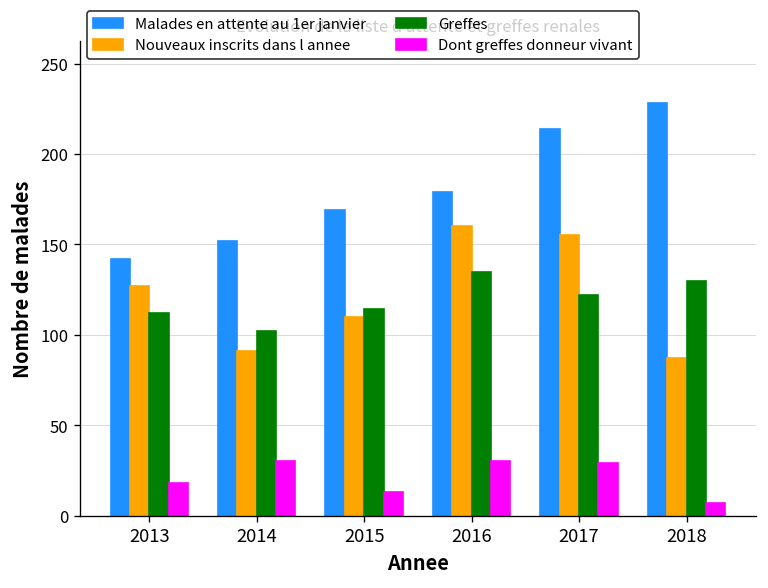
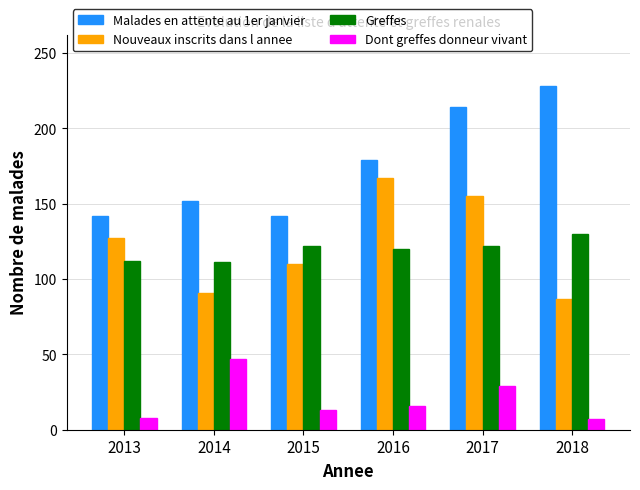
  {
    "Malades en attente au 1er janvier": {
      "2013": 142,
      "2014": 152,
-     "2015": 169,
+     "2015": 142,
      "2016": 179,
      "2017": 214,
      "2018": 228
    },
    "Nouveaux inscrits dans l annee": {
      "2013": 127,
      "2014": 91,
      "2015": 110,
-     "2016": 160,
+     "2016": 167,
      "2017": 155,
      "2018": 87
    },
    "Greffes": {
      "2013": 112,
-     "2014": 102,
-     "2015": 114,
-     "2016": 135,
+     "2014": 111,
+     "2015": 122,
+     "2016": 120,
      "2017": 122,
      "2018": 130
    },
    "Dont greffes donneur vivant": {
-     "2013": 18,
-     "2014": 30,
+     "2013": 8,
+     "2014": 47,
      "2015": 13,
-     "2016": 30,
+     "2016": 16,
      "2017": 29,
      "2018": 7
    }
  }
